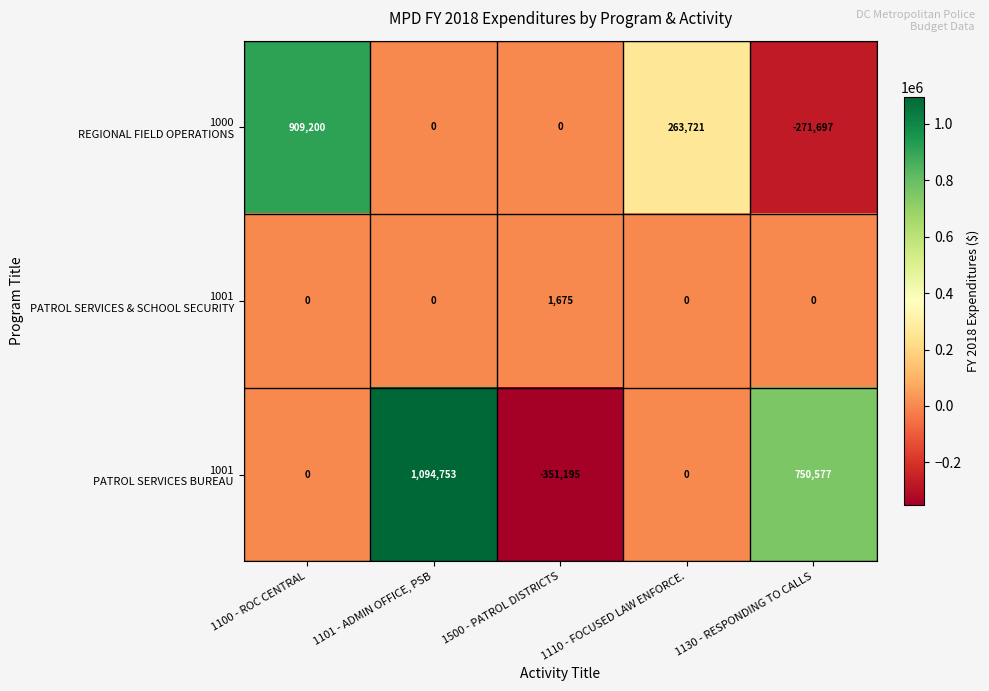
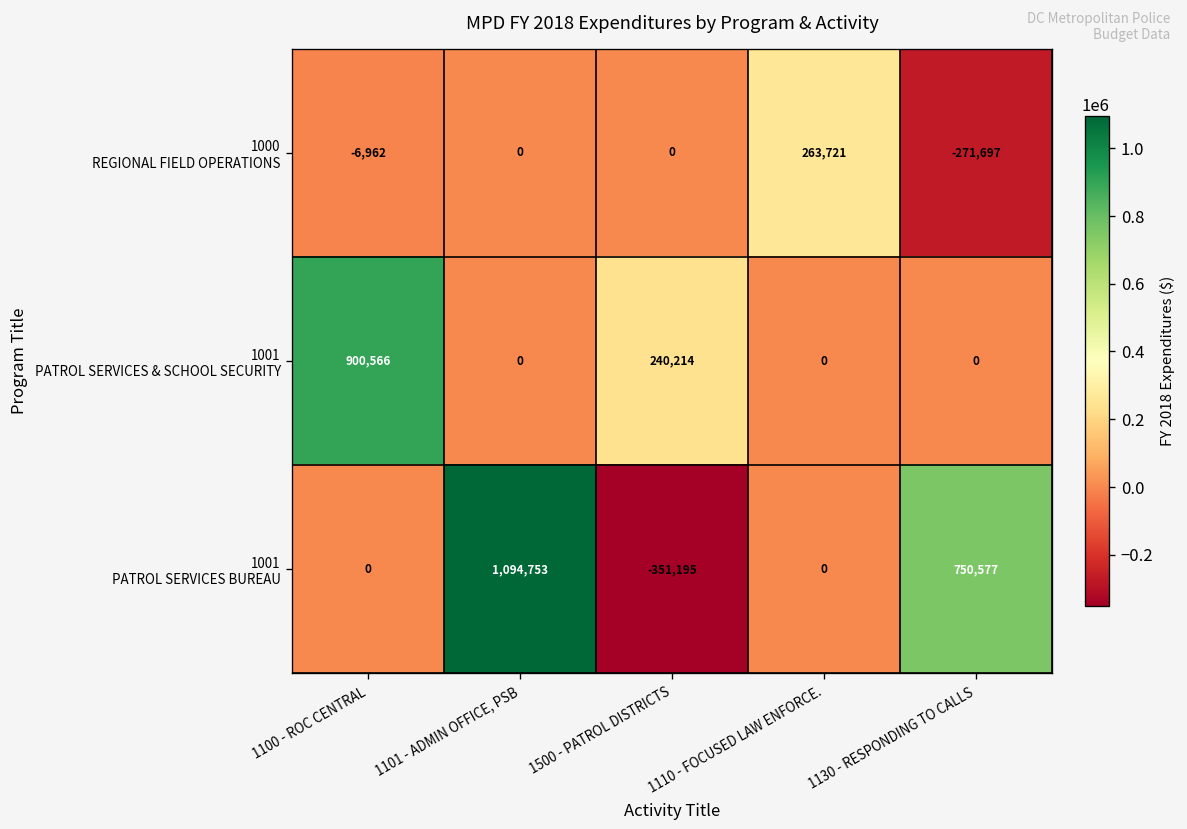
  {
    "1000 REGIONAL FIELD OPERATIONS": {
-     "1100 - ROC CENTRAL": "909,200",
+     "1100 - ROC CENTRAL": "-6,962",
      "1101 - ADMIN OFFICE, PSB": "0",
      "1500 - PATROL DISTRICTS": "0",
      "1110 - FOCUSED LAW ENFORCE.": "263,721",
      "1130 - RESPONDING TO CALLS": "-271,697"
    },
    "1001 PATROL SERVICES & SCHOOL SECURITY": {
-     "1100 - ROC CENTRAL": "0",
+     "1100 - ROC CENTRAL": "900,566",
      "1101 - ADMIN OFFICE, PSB": "0",
-     "1500 - PATROL DISTRICTS": "1,675",
+     "1500 - PATROL DISTRICTS": "240,214",
      "1110 - FOCUSED LAW ENFORCE.": "0",
      "1130 - RESPONDING TO CALLS": "0"
    },
    "1001 PATROL SERVICES BUREAU": {
      "1100 - ROC CENTRAL": "0",
      "1101 - ADMIN OFFICE, PSB": "1,094,753",
      "1500 - PATROL DISTRICTS": "-351,195",
      "1110 - FOCUSED LAW ENFORCE.": "0",
      "1130 - RESPONDING TO CALLS": "750,577"
    }
  }
